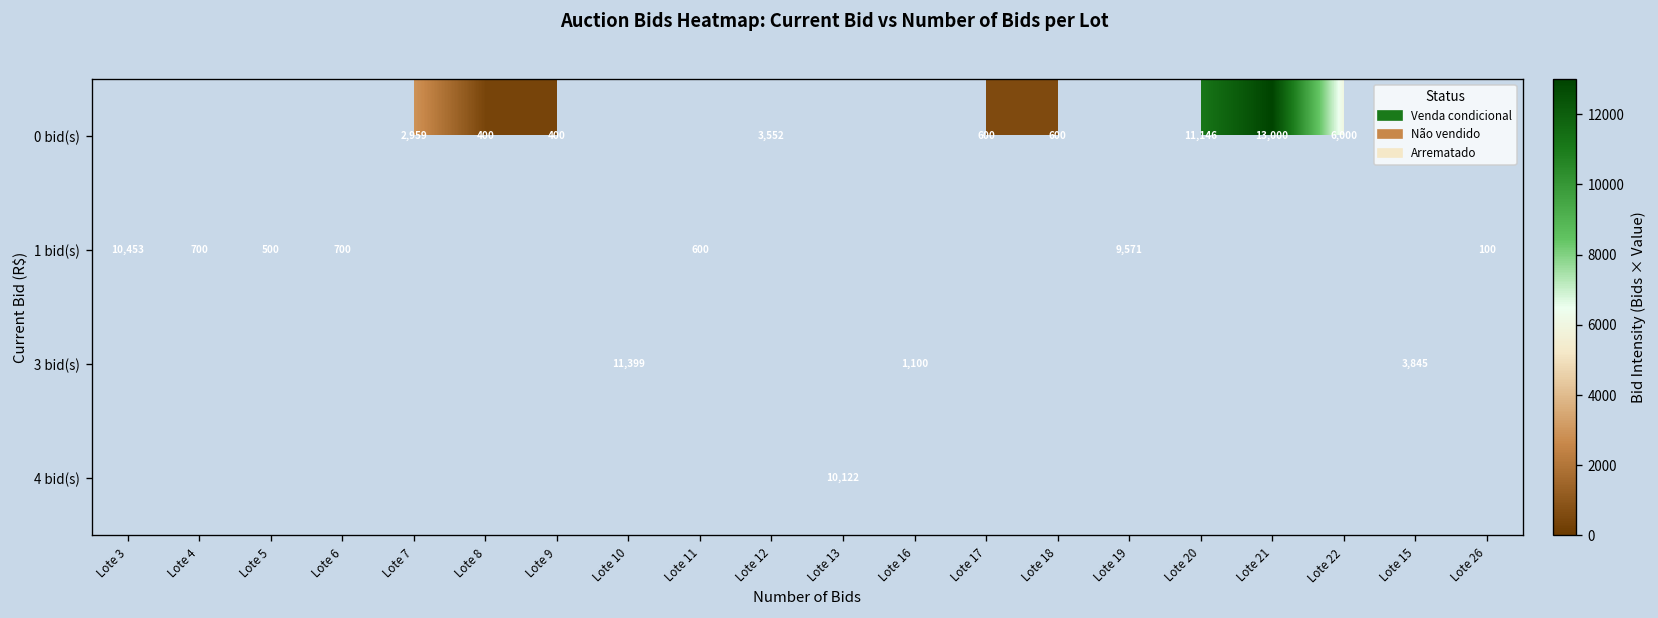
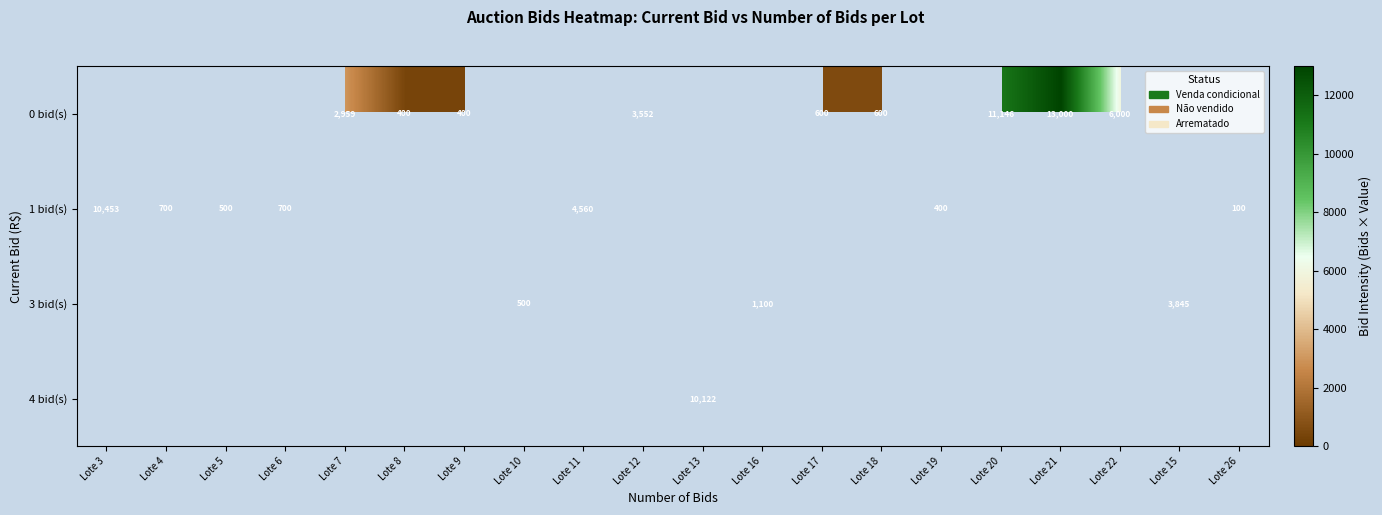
  {
    "0 bid(s)": {
      "Lote 7": "2,959",
      "Lote 8": "400",
      "Lote 9": "400",
      "Lote 12": "3,552",
      "Lote 17": "600",
      "Lote 18": "600",
      "Lote 20": "11,146",
      "Lote 21": "13,000",
      "Lote 22": "6,000"
    },
    "1 bid(s)": {
      "Lote 3": "10,453",
      "Lote 4": "700",
      "Lote 5": "500",
      "Lote 6": "700",
-     "Lote 11": "600",
-     "Lote 19": "9,571",
+     "Lote 11": "4,560",
+     "Lote 19": "400",
      "Lote 26": "100"
    },
    "3 bid(s)": {
-     "Lote 10": "11,399",
+     "Lote 10": "500",
      "Lote 16": "1,100",
      "Lote 15": "3,845"
    },
    "4 bid(s)": {
      "Lote 13": "10,122"
    }
  }
